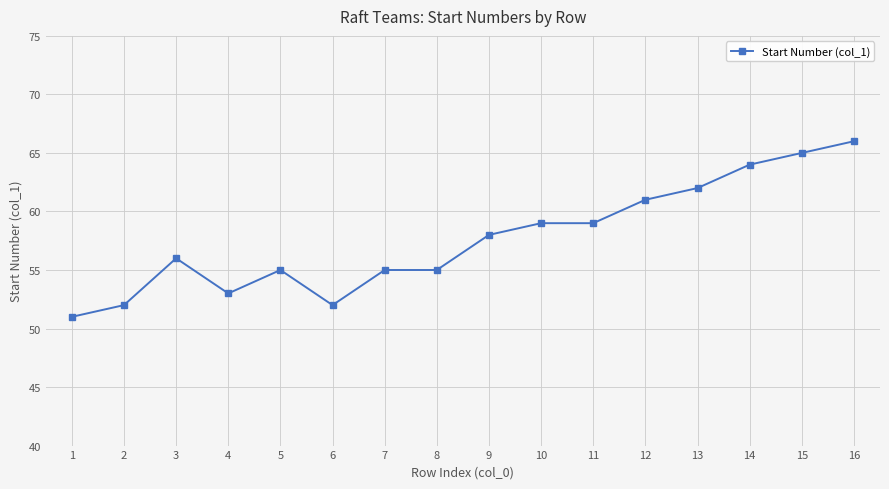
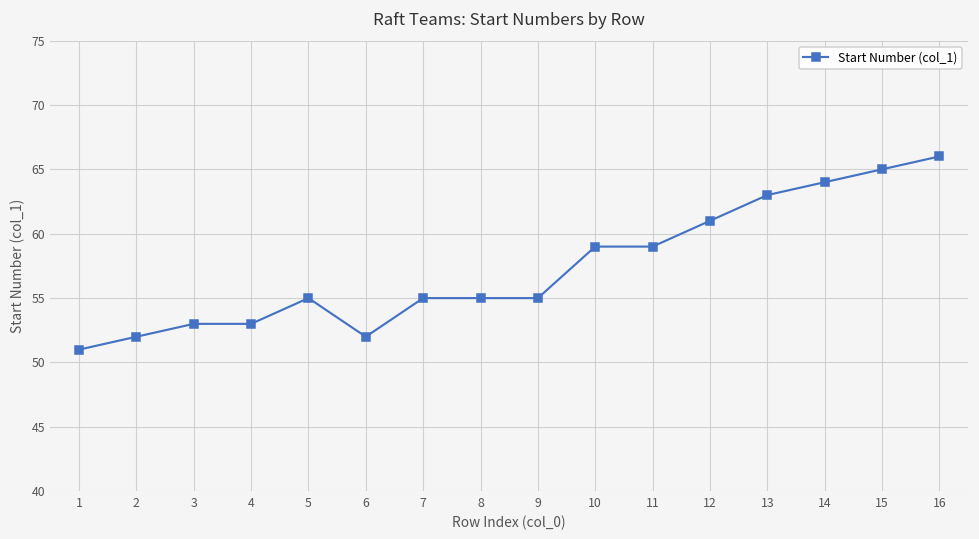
  {
    "1": 51,
    "2": 52,
-   "3": 56,
+   "3": 53,
    "4": 53,
    "5": 55,
    "6": 52,
    "7": 55,
    "8": 55,
-   "9": 58,
+   "9": 55,
    "10": 59,
    "11": 59,
    "12": 61,
-   "13": 62,
+   "13": 63,
    "14": 64,
    "15": 65,
    "16": 66
  }
